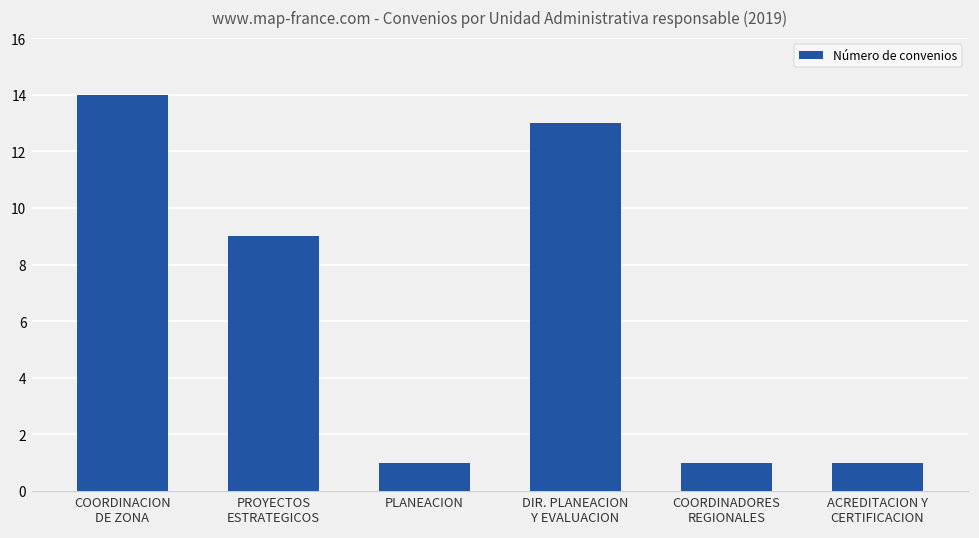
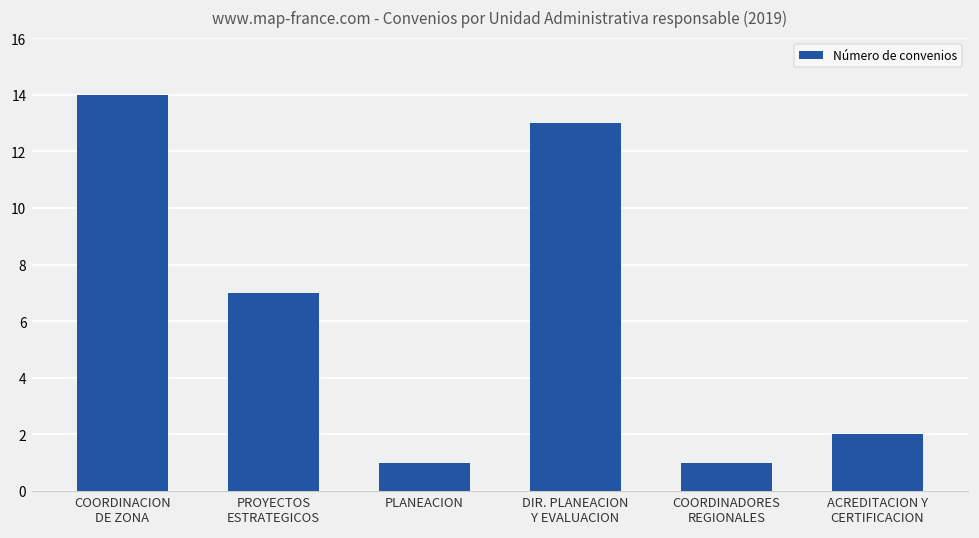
  {
    "COORDINACION DE ZONA": 14,
-   "PROYECTOS ESTRATEGICOS": 9,
+   "PROYECTOS ESTRATEGICOS": 7,
    "PLANEACION": 1,
    "DIR. PLANEACION Y EVALUACION": 13,
    "COORDINADORES REGIONALES": 1,
-   "ACREDITACION Y CERTIFICACION": 1
+   "ACREDITACION Y CERTIFICACION": 2
  }
